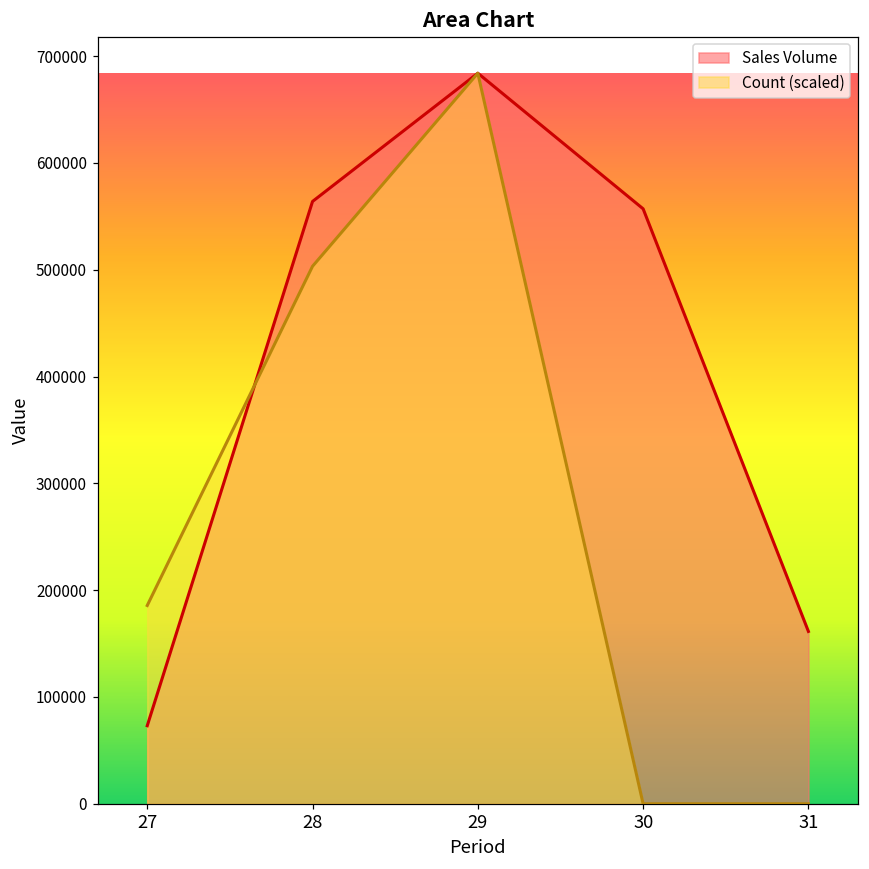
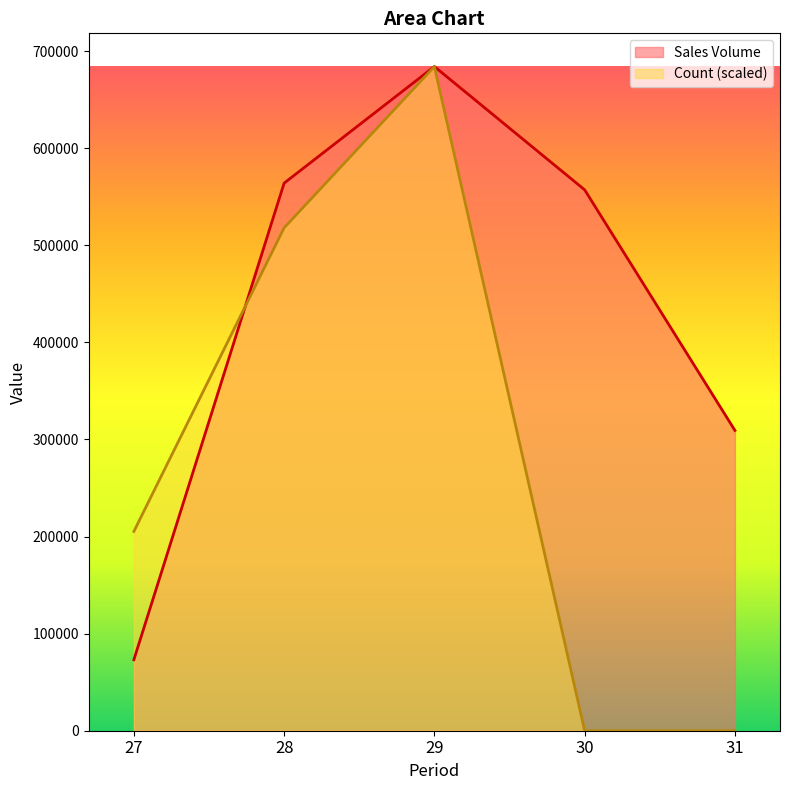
  {
    "Sales Volume": {
      "27": 70000,
      "28": 560000,
      "30": 560000,
-     "31": 160000
+     "31": 310000
    },
    "Count (scaled)": {
-     "27": 190000,
-     "28": 500000,
+     "27": 210000,
+     "28": 520000,
      "30": 0,
      "31": 0
    }
  }
